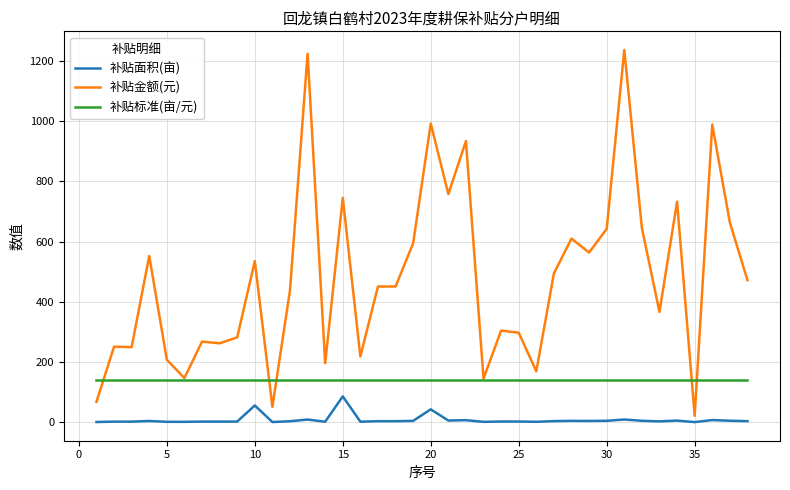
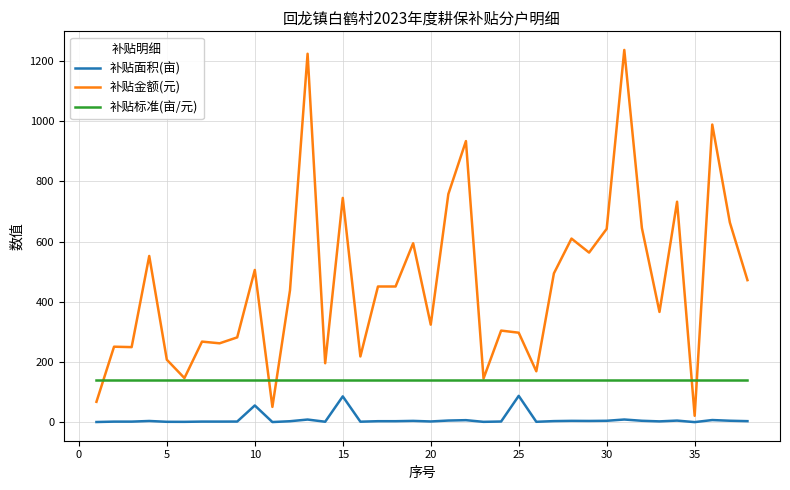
  {
    "补贴面积(亩)": {
      "5": 0,
      "10": 60,
      "15": 90,
-     "20": 40,
-     "25": 0,
+     "20": 0,
+     "25": 90,
      "30": 0,
      "35": 0
    },
    "补贴金额(元)": {
      "5": 210,
-     "10": 530,
+     "10": 510,
      "15": 740,
-     "20": 990,
+     "20": 320,
      "25": 300,
      "30": 640,
      "35": 20
    },
    "补贴标准(亩/元)": {
      "5": 140,
      "10": 140,
      "15": 140,
      "20": 140,
      "25": 140,
      "30": 140,
      "35": 140
    }
  }
